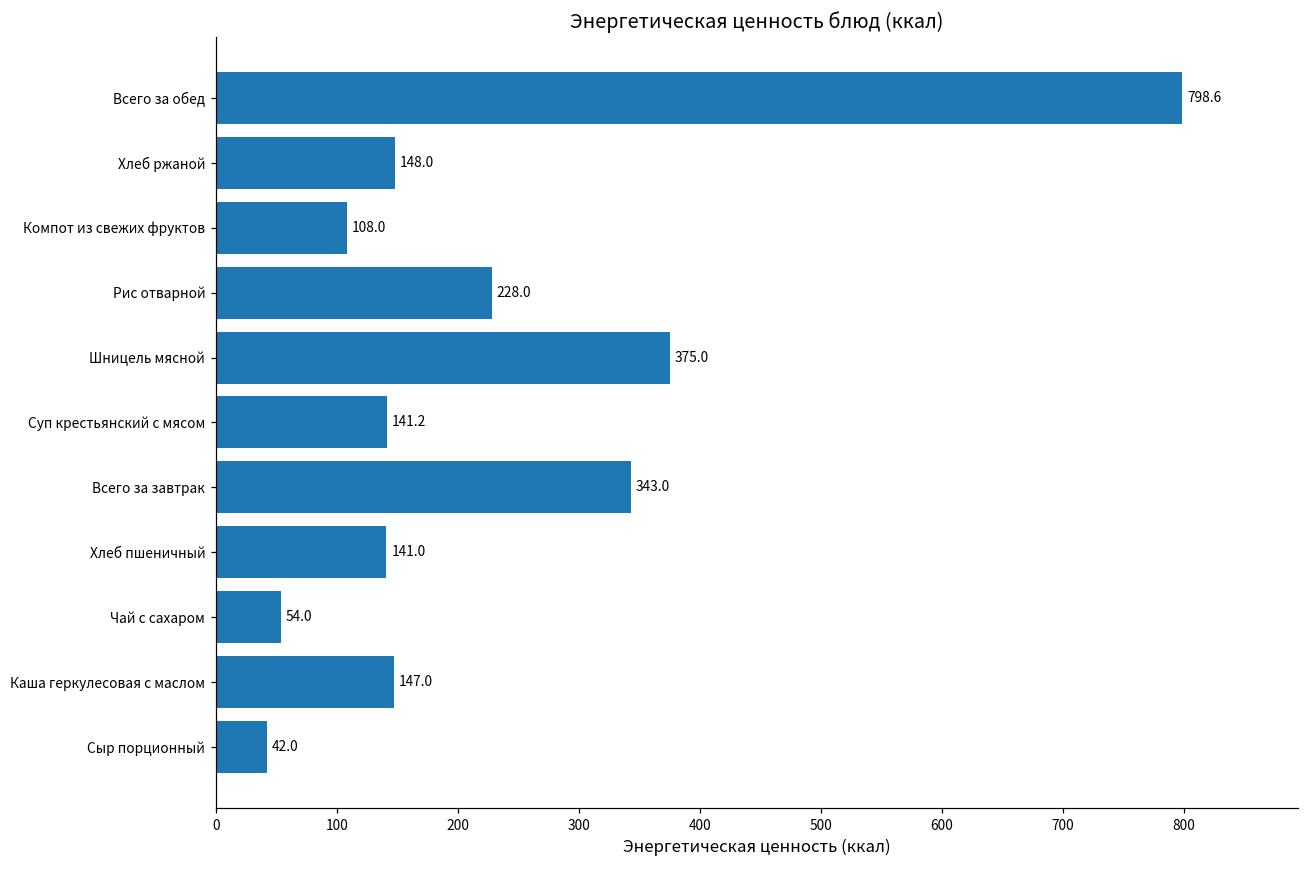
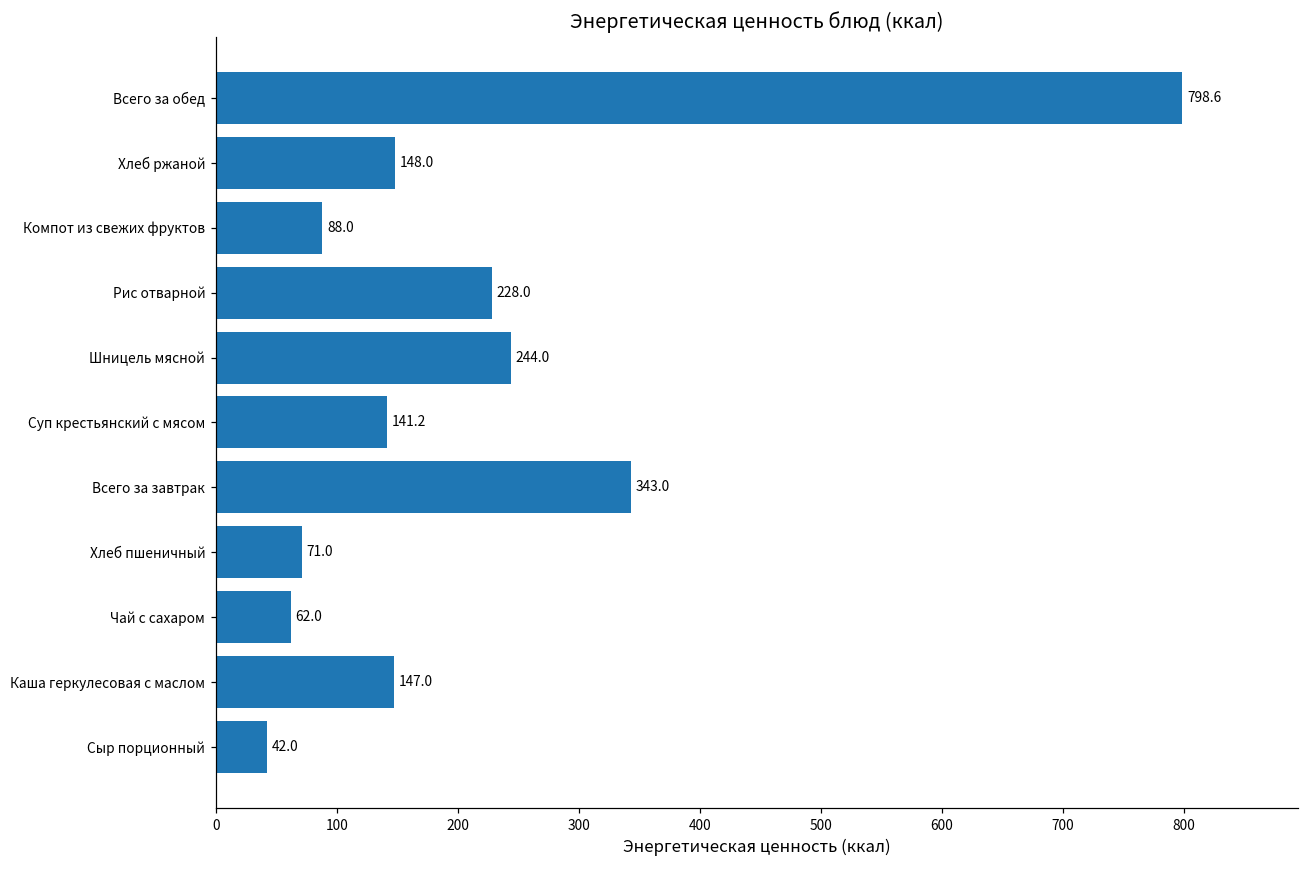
  {
    "Всего за обед": 798.6,
    "Хлеб ржаной": 148.0,
-   "Компот из свежих фруктов": 108.0,
+   "Компот из свежих фруктов": 88.0,
    "Рис отварной": 228.0,
-   "Шницель мясной": 375.0,
+   "Шницель мясной": 244.0,
    "Суп крестьянский с мясом": 141.2,
    "Всего за завтрак": 343.0,
-   "Хлеб пшеничный": 141.0,
-   "Чай с сахаром": 54.0,
+   "Хлеб пшеничный": 71.0,
+   "Чай с сахаром": 62.0,
    "Каша геркулесовая с маслом": 147.0,
    "Сыр порционный": 42.0
  }
